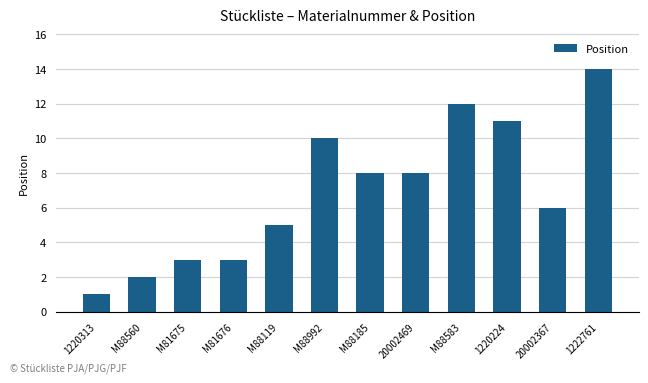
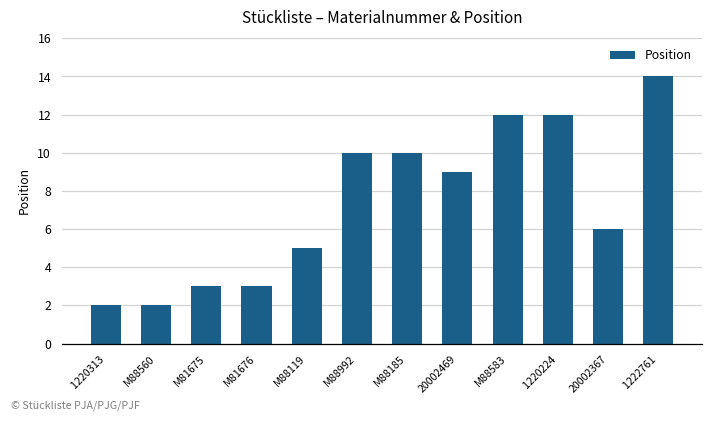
  {
-   "1220313": 1,
+   "1220313": 2,
    "M88560": 2,
    "M81675": 3,
    "M81676": 3,
    "M88119": 5,
    "M88992": 10,
-   "M88185": 8,
-   "20002469": 8,
+   "M88185": 10,
+   "20002469": 9,
    "M88583": 12,
-   "1220224": 11,
+   "1220224": 12,
    "20002367": 6,
    "1222761": 14
  }
